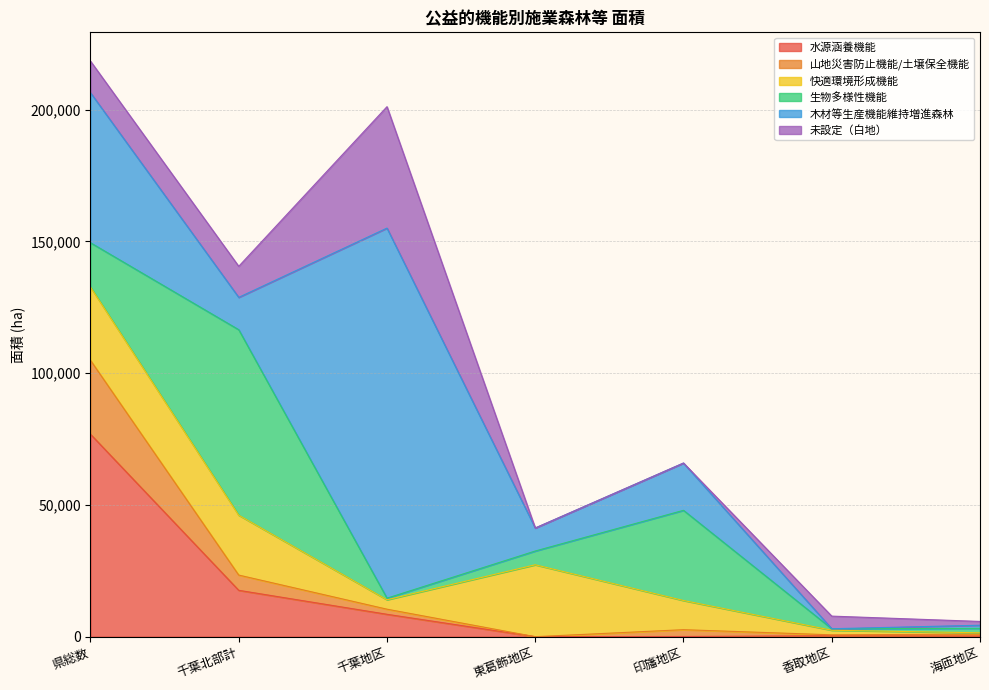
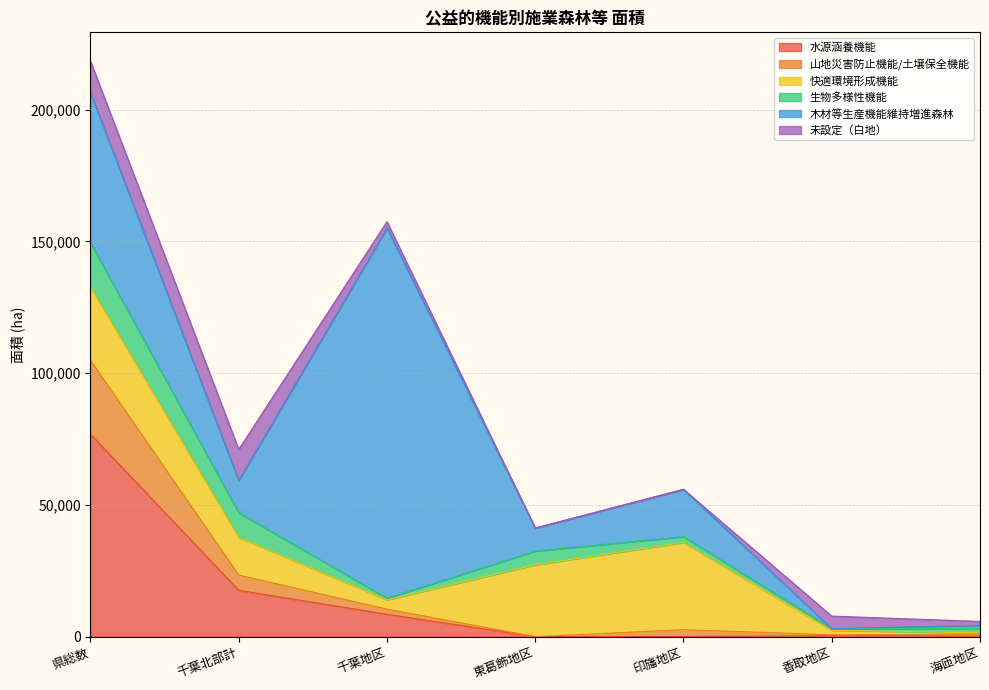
  {
    "快適環境形成機能": {
      "県総数": "28,000",
-     "千葉北部計": "23,000",
+     "千葉北部計": "14,000",
      "東葛飾地区": "27,000",
-     "印旛地区": "11,000"
+     "印旛地区": "33,000"
    },
    "生物多様性機能": {
      "県総数": "17,000",
-     "千葉北部計": "70,000",
+     "千葉北部計": "9,000",
      "東葛飾地区": "5,000",
-     "印旛地区": "34,000",
+     "印旛地区": "2,000",
      "海匝地区": "2,000"
    },
    "木材等生産機能維持増進森林": {
      "県総数": "57,000",
      "千葉北部計": "12,000",
      "千葉地区": "140,000",
      "海匝地区": "1,000"
    },
    "未設定（白地）": {
      "県総数": "12,000",
      "千葉北部計": "12,000",
-     "千葉地区": "46,000",
+     "千葉地区": "2,000",
      "香取地区": "5,000",
      "海匝地区": "1,000"
    }
  }
